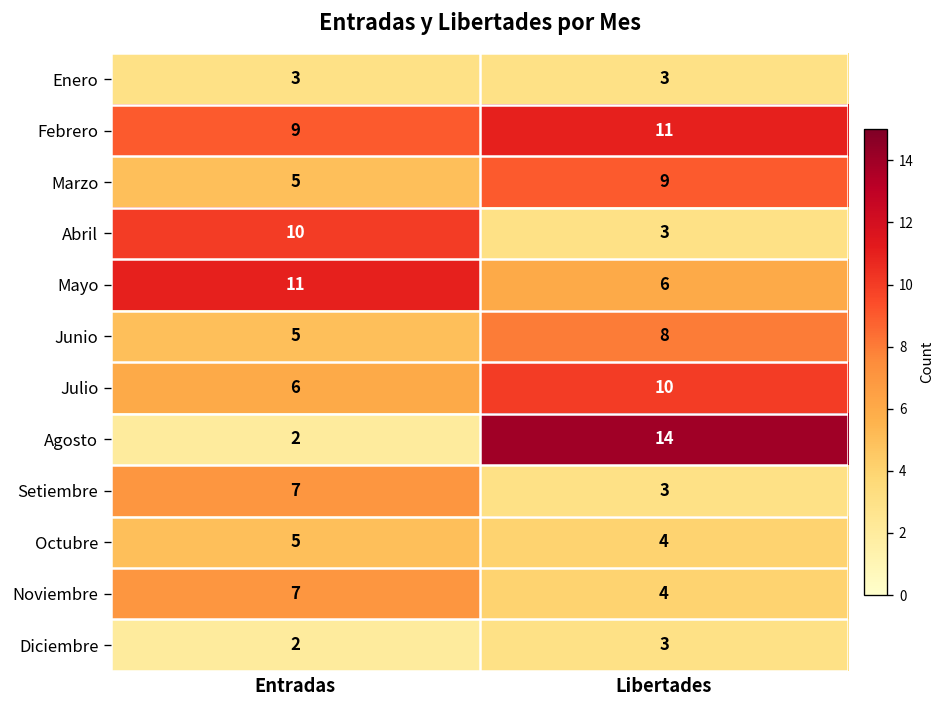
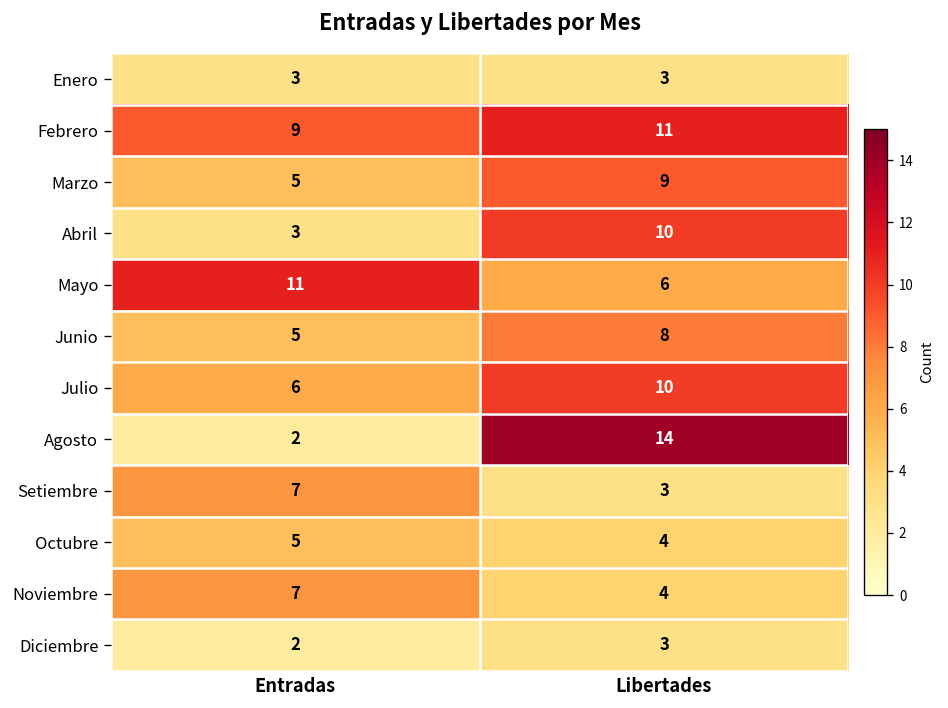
  {
    "Enero": {
      "Entradas": 3,
      "Libertades": 3
    },
    "Febrero": {
      "Entradas": 9,
      "Libertades": 11
    },
    "Marzo": {
      "Entradas": 5,
      "Libertades": 9
    },
    "Abril": {
-     "Entradas": 10,
-     "Libertades": 3
+     "Entradas": 3,
+     "Libertades": 10
    },
    "Mayo": {
      "Entradas": 11,
      "Libertades": 6
    },
    "Junio": {
      "Entradas": 5,
      "Libertades": 8
    },
    "Julio": {
      "Entradas": 6,
      "Libertades": 10
    },
    "Agosto": {
      "Entradas": 2,
      "Libertades": 14
    },
    "Setiembre": {
      "Entradas": 7,
      "Libertades": 3
    },
    "Octubre": {
      "Entradas": 5,
      "Libertades": 4
    },
    "Noviembre": {
      "Entradas": 7,
      "Libertades": 4
    },
    "Diciembre": {
      "Entradas": 2,
      "Libertades": 3
    }
  }
